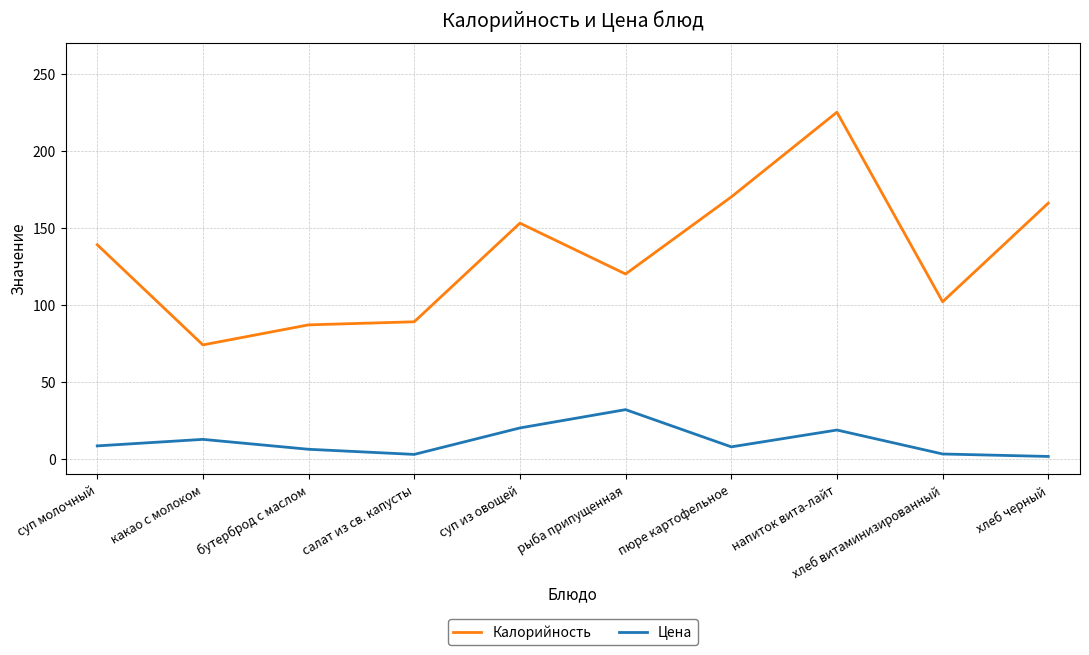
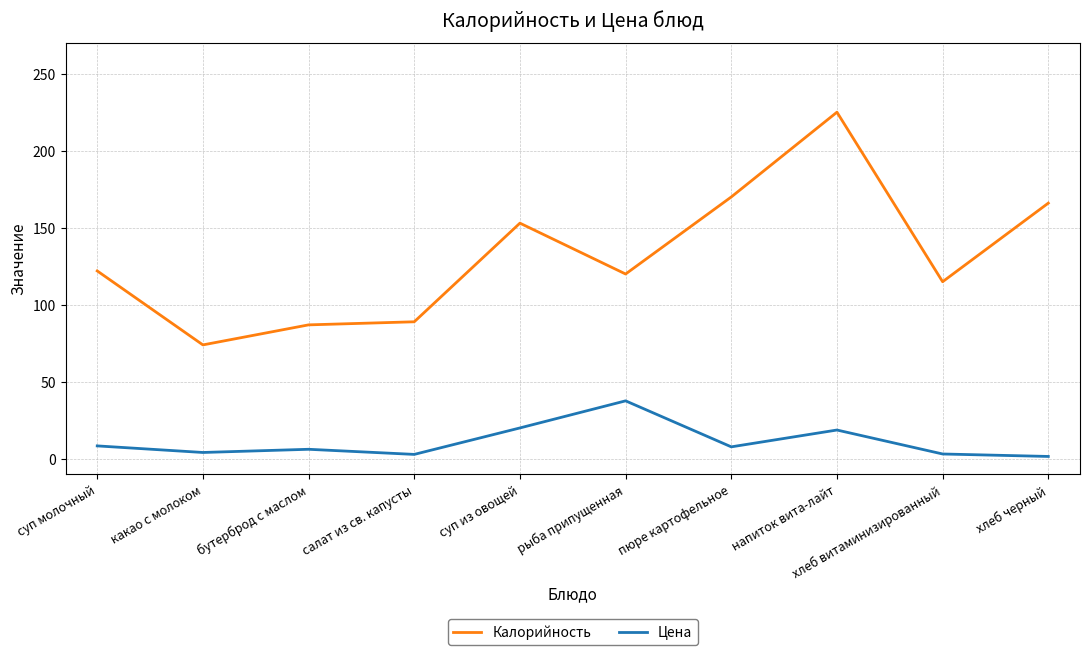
  {
    "Калорийность": {
-     "суп молочный": 139,
+     "суп молочный": 122,
      "какао с молоком": 74,
      "бутерброд с маслом": 87,
      "салат из св. капусты": 89,
      "суп из овощей": 153,
      "рыба припущенная": 120,
      "пюре картофельное": 170,
      "напиток вита-лайт": 225,
-     "хлеб витаминизированный": 102,
+     "хлеб витаминизированный": 115,
      "хлеб черный": 166
    },
    "Цена": {
      "суп молочный": 8,
-     "какао с молоком": 13,
+     "какао с молоком": 4,
      "бутерброд с маслом": 6,
      "салат из св. капусты": 3,
      "суп из овощей": 20,
-     "рыба припущенная": 32,
+     "рыба припущенная": 38,
      "пюре картофельное": 8,
      "напиток вита-лайт": 19,
      "хлеб витаминизированный": 3,
      "хлеб черный": 2
    }
  }
